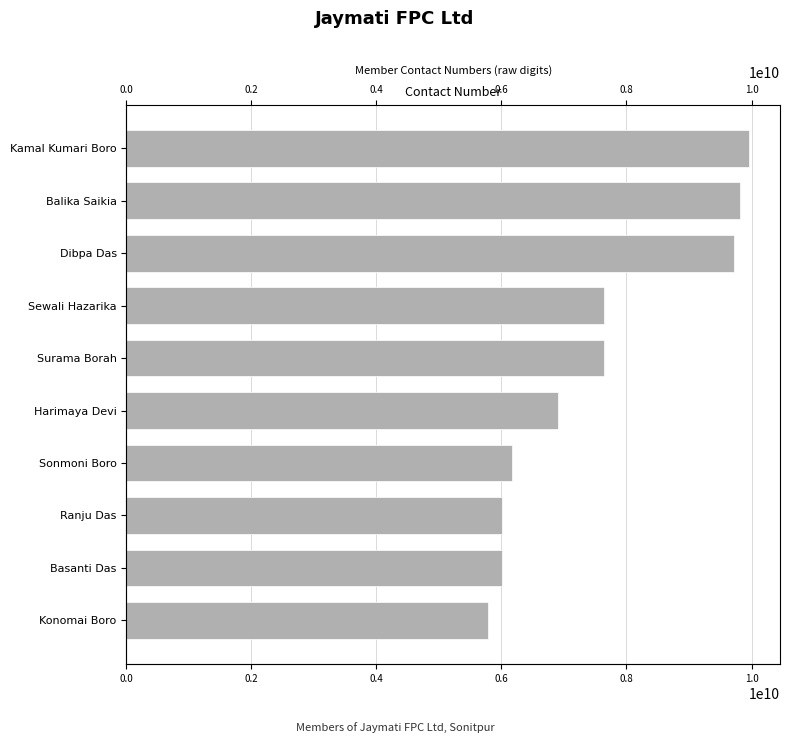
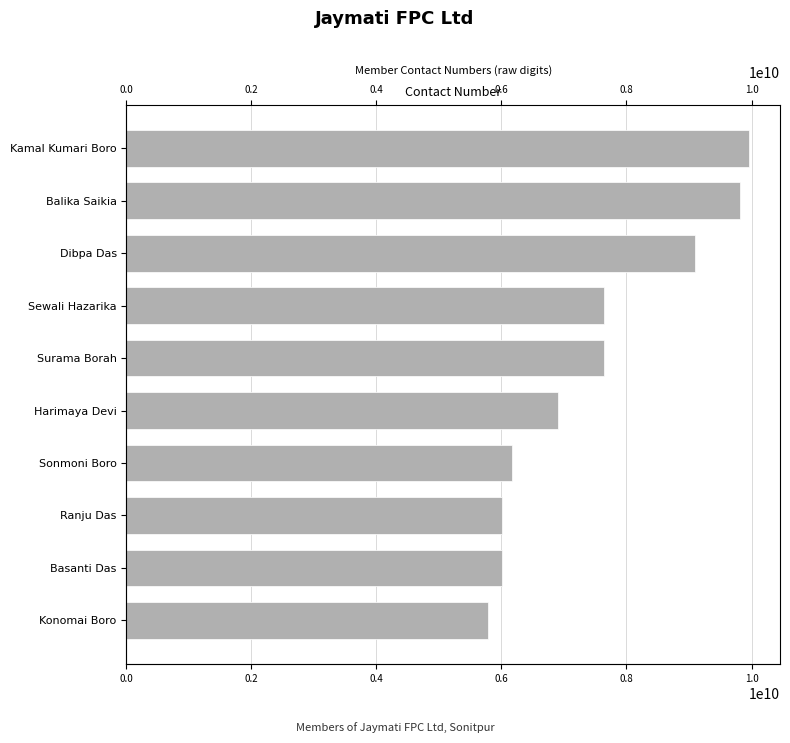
  {
    "Kamal Kumari Boro": 10000000000,
    "Balika Saikia": 9800000000,
-   "Dibpa Das": 9700000000,
+   "Dibpa Das": 9100000000,
    "Sewali Hazarika": 7600000000,
    "Surama Borah": 7600000000,
    "Harimaya Devi": 6900000000,
    "Sonmoni Boro": 6200000000,
    "Ranju Das": 6000000000,
    "Basanti Das": 6000000000,
    "Konomai Boro": 5800000000
  }
